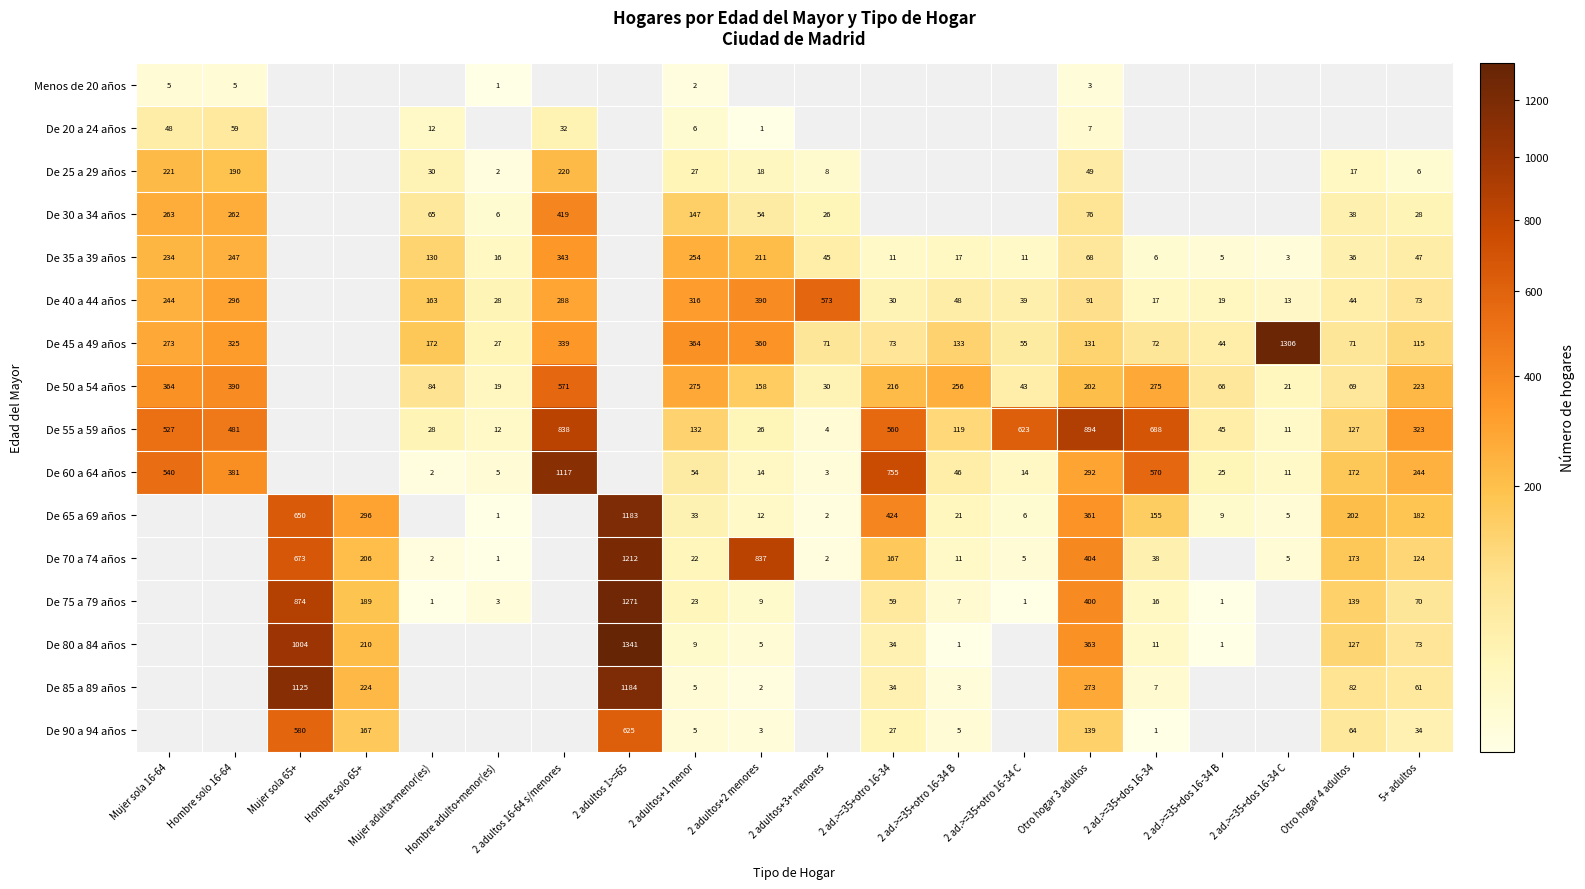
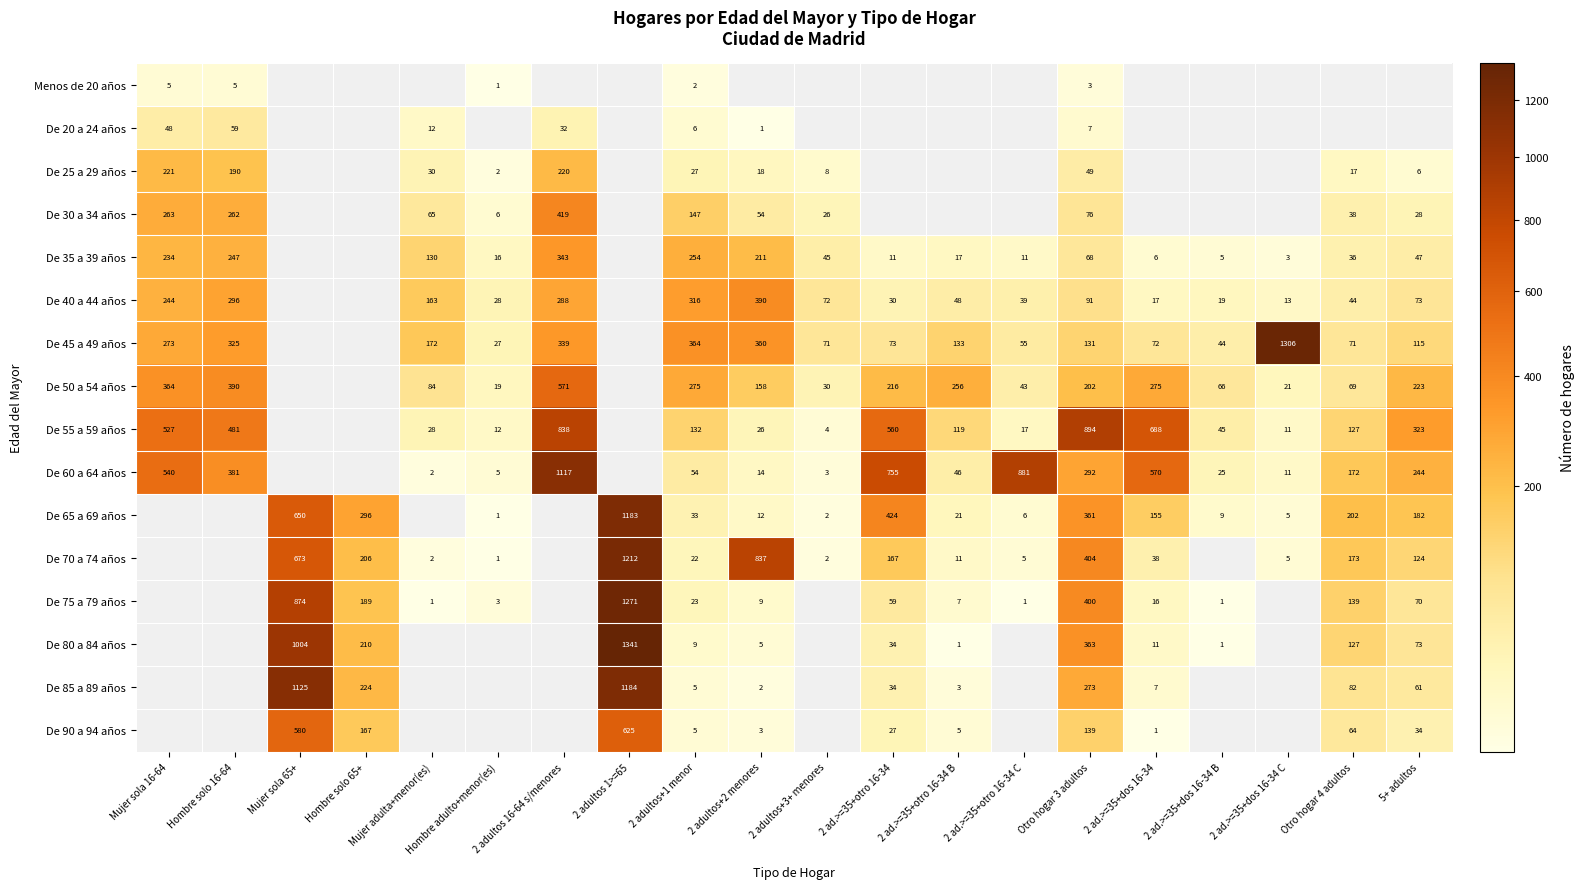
  {
    "De 40 a 44 años": {
      "Mujer sola 16-64": 244,
      "Hombre solo 16-64": 296,
      "Mujer adulta+menor(es)": 163,
      "Hombre adulto+menor(es)": 28,
      "2 adultos 16-64 s/menores": 288,
      "2 adultos+1 menor": 316,
      "2 adultos+2 menores": 390,
-     "2 adultos+3+ menores": 573,
+     "2 adultos+3+ menores": 72,
      "2 ad.>=35+otro 16-34": 30,
      "2 ad.>=35+otro 16-34 B": 48,
      "2 ad.>=35+otro 16-34 C": 39,
      "Otro hogar 3 adultos": 91,
      "2 ad.>=35+dos 16-34": 17,
      "2 ad.>=35+dos 16-34 B": 19,
      "2 ad.>=35+dos 16-34 C": 13,
      "Otro hogar 4 adultos": 44,
      "5+ adultos": 73
    },
    "De 55 a 59 años": {
      "Mujer sola 16-64": 527,
      "Hombre solo 16-64": 481,
      "Mujer adulta+menor(es)": 28,
      "Hombre adulto+menor(es)": 12,
      "2 adultos 16-64 s/menores": 838,
      "2 adultos+1 menor": 132,
      "2 adultos+2 menores": 26,
      "2 adultos+3+ menores": 4,
      "2 ad.>=35+otro 16-34": 560,
      "2 ad.>=35+otro 16-34 B": 119,
-     "2 ad.>=35+otro 16-34 C": 623,
+     "2 ad.>=35+otro 16-34 C": 17,
      "Otro hogar 3 adultos": 894,
      "2 ad.>=35+dos 16-34": 688,
      "2 ad.>=35+dos 16-34 B": 45,
      "2 ad.>=35+dos 16-34 C": 11,
      "Otro hogar 4 adultos": 127,
      "5+ adultos": 323
    },
    "De 60 a 64 años": {
      "Mujer sola 16-64": 540,
      "Hombre solo 16-64": 381,
      "Mujer adulta+menor(es)": 2,
      "Hombre adulto+menor(es)": 5,
      "2 adultos 16-64 s/menores": 1117,
      "2 adultos+1 menor": 54,
      "2 adultos+2 menores": 14,
      "2 adultos+3+ menores": 3,
      "2 ad.>=35+otro 16-34": 755,
      "2 ad.>=35+otro 16-34 B": 46,
-     "2 ad.>=35+otro 16-34 C": 14,
+     "2 ad.>=35+otro 16-34 C": 881,
      "Otro hogar 3 adultos": 292,
      "2 ad.>=35+dos 16-34": 570,
      "2 ad.>=35+dos 16-34 B": 25,
      "2 ad.>=35+dos 16-34 C": 11,
      "Otro hogar 4 adultos": 172,
      "5+ adultos": 244
    }
  }
